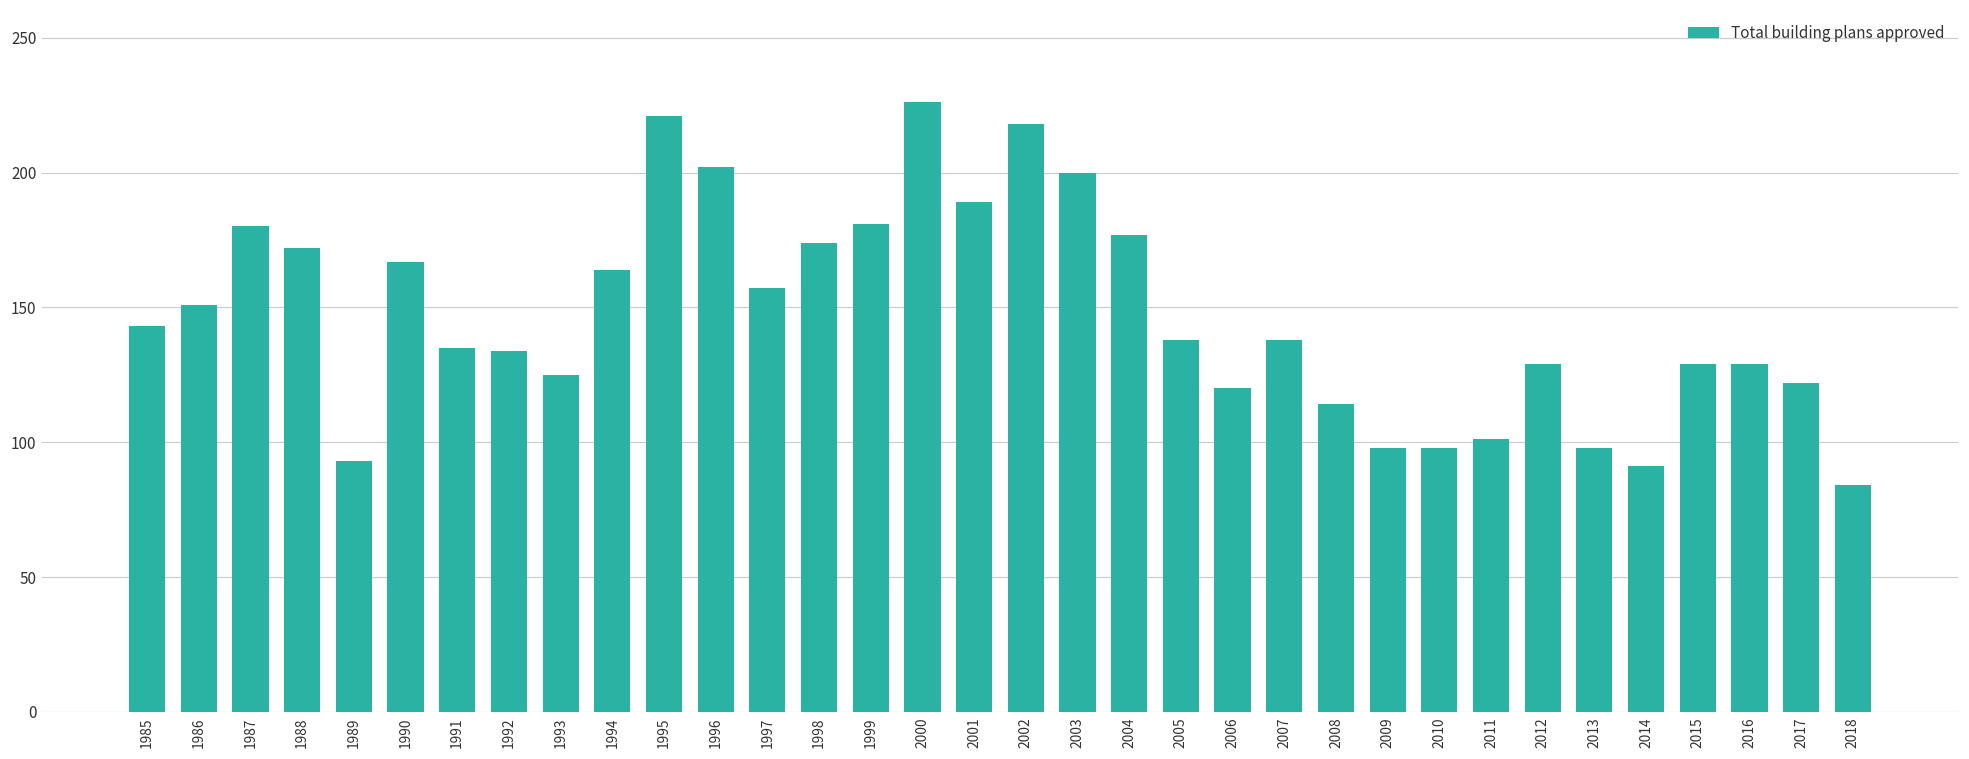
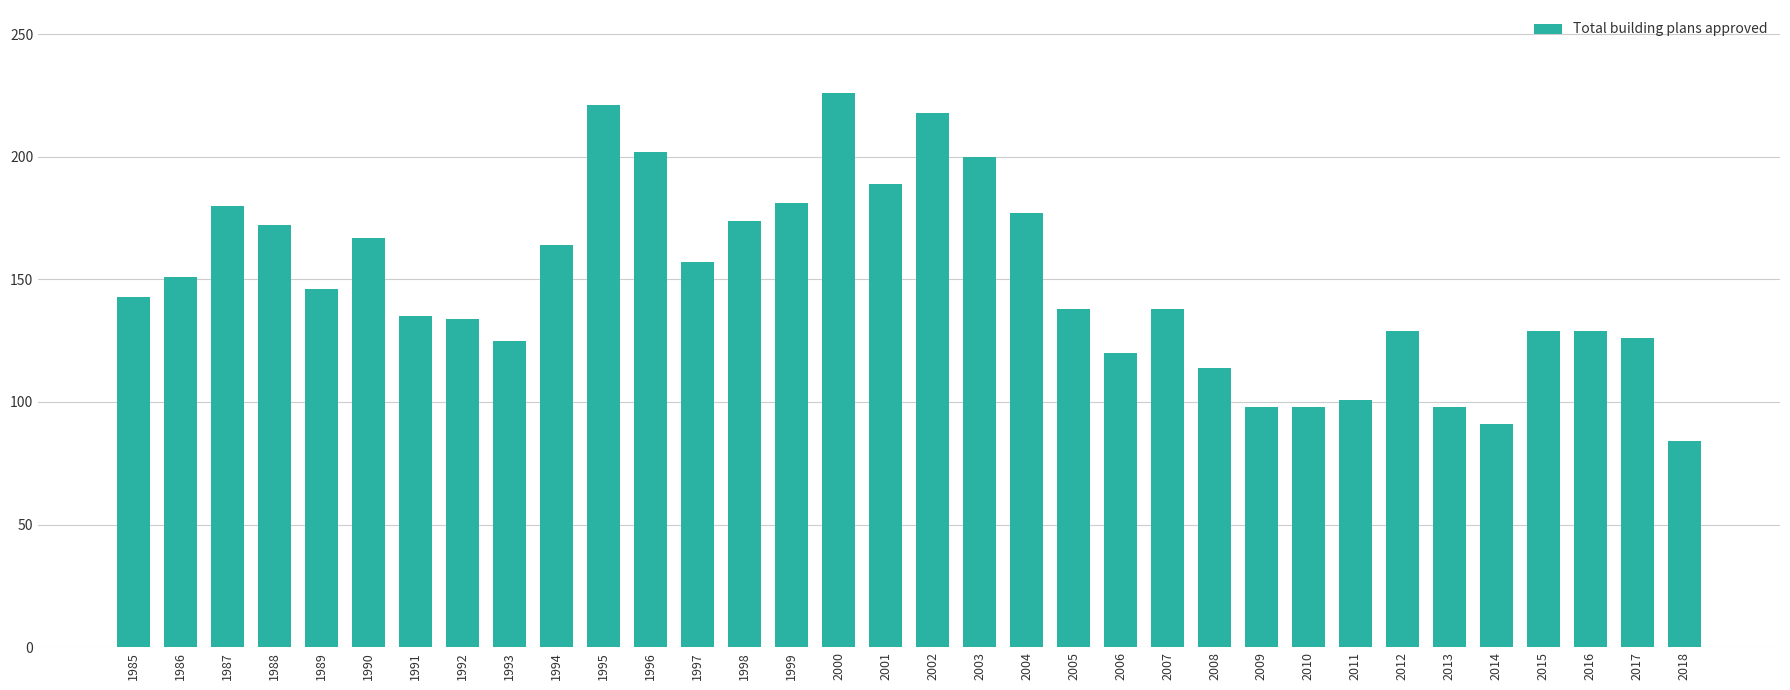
  {
    "1985": 143,
    "1986": 151,
    "1987": 180,
    "1988": 172,
-   "1989": 93,
+   "1989": 146,
    "1990": 167,
    "1991": 135,
    "1992": 134,
    "1993": 125,
    "1994": 164,
    "1995": 221,
    "1996": 202,
    "1997": 157,
    "1998": 174,
    "1999": 181,
    "2000": 226,
    "2001": 189,
    "2002": 218,
    "2003": 200,
    "2004": 177,
    "2005": 138,
    "2006": 120,
    "2007": 138,
    "2008": 114,
    "2009": 98,
    "2010": 98,
    "2011": 101,
    "2012": 129,
    "2013": 98,
    "2014": 91,
    "2015": 129,
    "2016": 129,
-   "2017": 122,
+   "2017": 126,
    "2018": 84
  }
